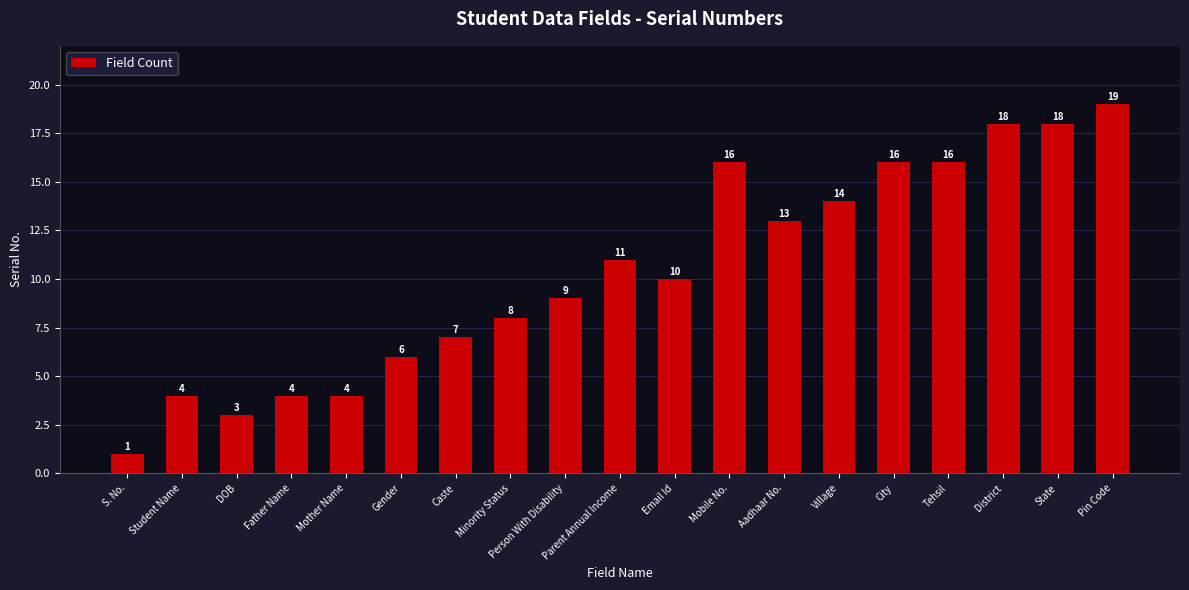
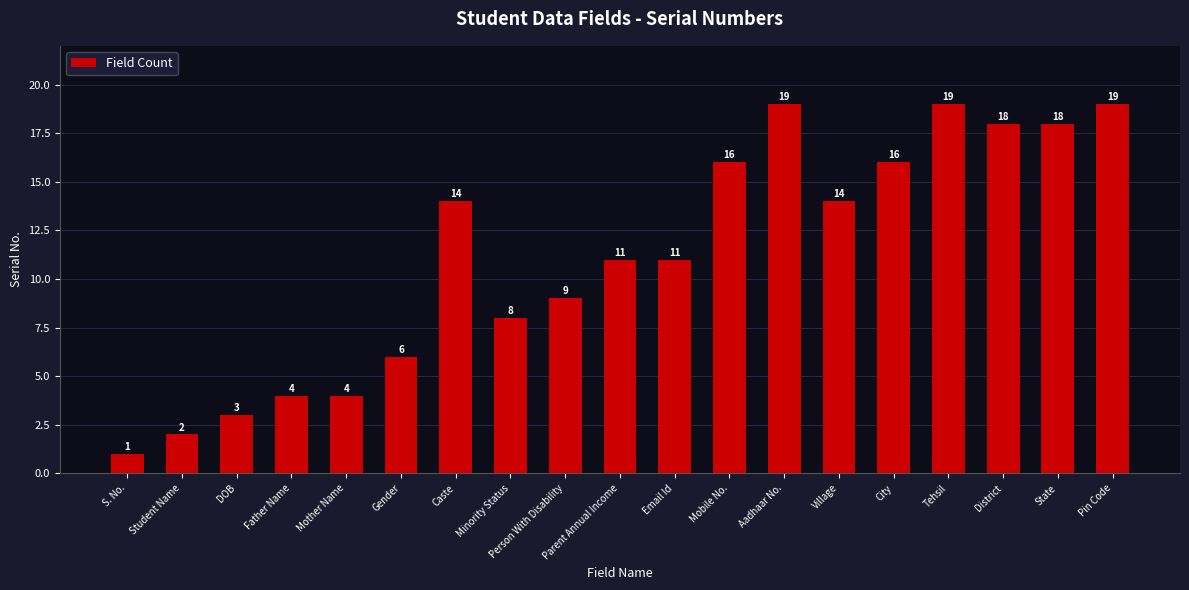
  {
    "S. No.": 1,
-   "Student Name": 4,
+   "Student Name": 2,
    "DOB": 3,
    "Father Name": 4,
    "Mother Name": 4,
    "Gender": 6,
-   "Caste": 7,
+   "Caste": 14,
    "Minority Status": 8,
    "Person With Disability": 9,
    "Parent Annual Income": 11,
-   "Email Id": 10,
+   "Email Id": 11,
    "Mobile No.": 16,
-   "Aadhaar No.": 13,
+   "Aadhaar No.": 19,
    "Village": 14,
    "City": 16,
-   "Tehsil": 16,
+   "Tehsil": 19,
    "District": 18,
    "State": 18,
    "Pin Code": 19
  }
